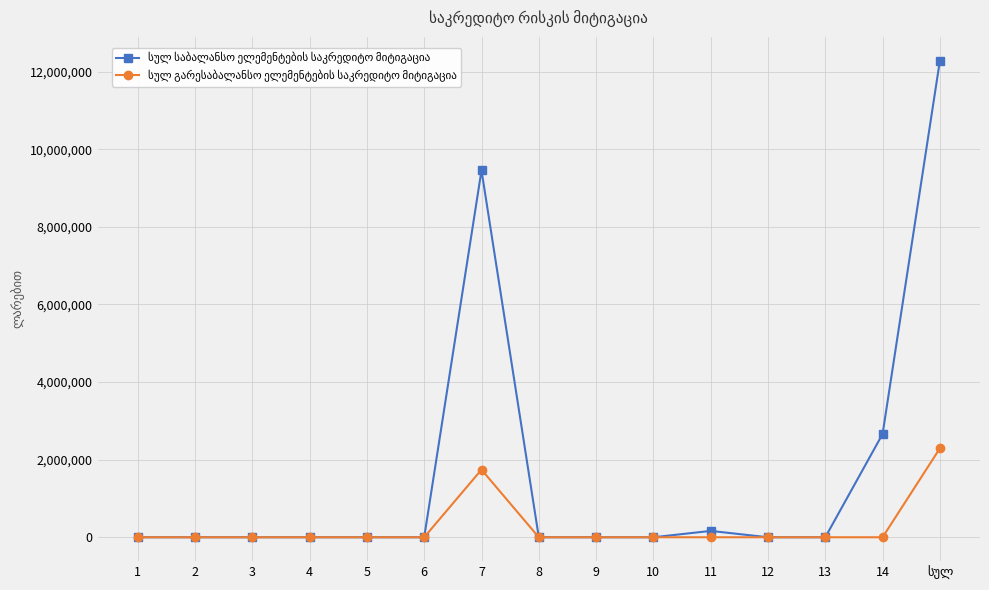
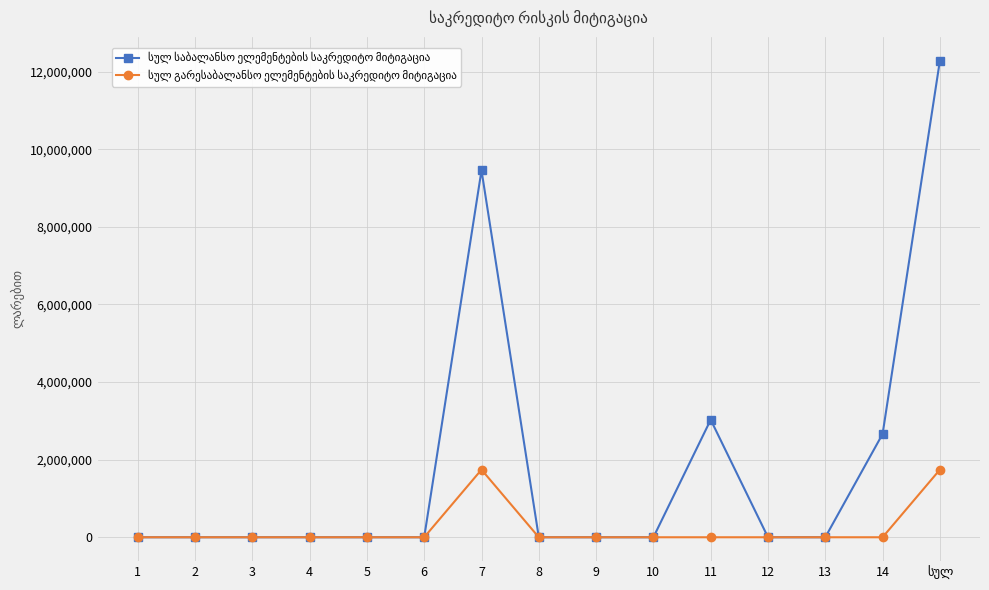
  {
    "სულ საბალანსო ელემენტების საკრედიტო მიტიგაცია": {
      "7": "9,500,000",
-     "11": "200,000",
+     "11": "3,000,000",
      "14": "2,700,000",
      "სულ": "12,300,000"
    },
    "სულ გარესაბალანსო ელემენტების საკრედიტო მიტიგაცია": {
      "7": "1,700,000",
      "11": "0",
      "14": "0",
-     "სულ": "2,300,000"
+     "სულ": "1,700,000"
    }
  }
